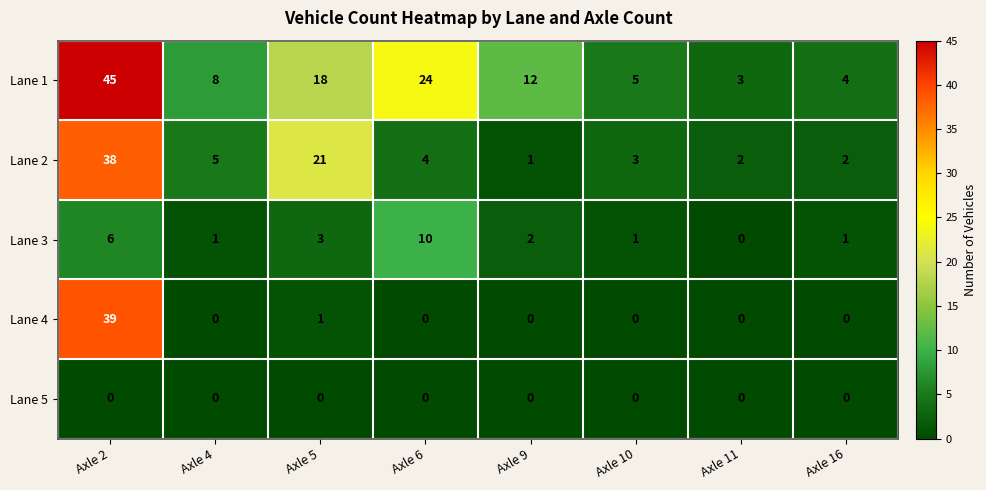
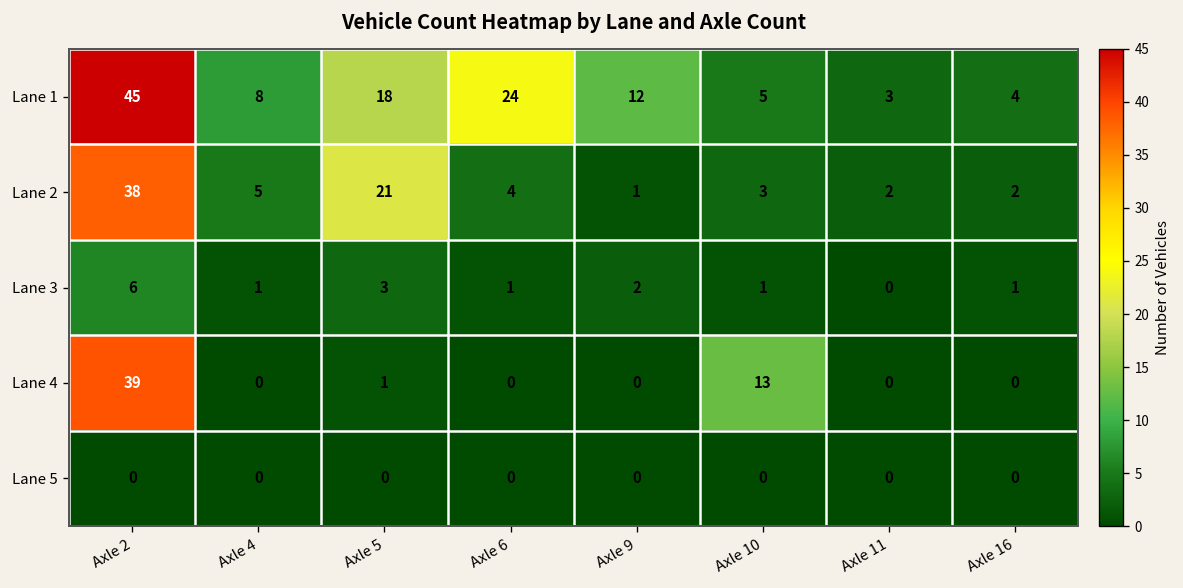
  {
    "Lane 1": {
      "Axle 2": 45,
      "Axle 4": 8,
      "Axle 5": 18,
      "Axle 6": 24,
      "Axle 9": 12,
      "Axle 10": 5,
      "Axle 11": 3,
      "Axle 16": 4
    },
    "Lane 2": {
      "Axle 2": 38,
      "Axle 4": 5,
      "Axle 5": 21,
      "Axle 6": 4,
      "Axle 9": 1,
      "Axle 10": 3,
      "Axle 11": 2,
      "Axle 16": 2
    },
    "Lane 3": {
      "Axle 2": 6,
      "Axle 4": 1,
      "Axle 5": 3,
-     "Axle 6": 10,
+     "Axle 6": 1,
      "Axle 9": 2,
      "Axle 10": 1,
      "Axle 11": 0,
      "Axle 16": 1
    },
    "Lane 4": {
      "Axle 2": 39,
      "Axle 4": 0,
      "Axle 5": 1,
      "Axle 6": 0,
      "Axle 9": 0,
-     "Axle 10": 0,
+     "Axle 10": 13,
      "Axle 11": 0,
      "Axle 16": 0
    },
    "Lane 5": {
      "Axle 2": 0,
      "Axle 4": 0,
      "Axle 5": 0,
      "Axle 6": 0,
      "Axle 9": 0,
      "Axle 10": 0,
      "Axle 11": 0,
      "Axle 16": 0
    }
  }
